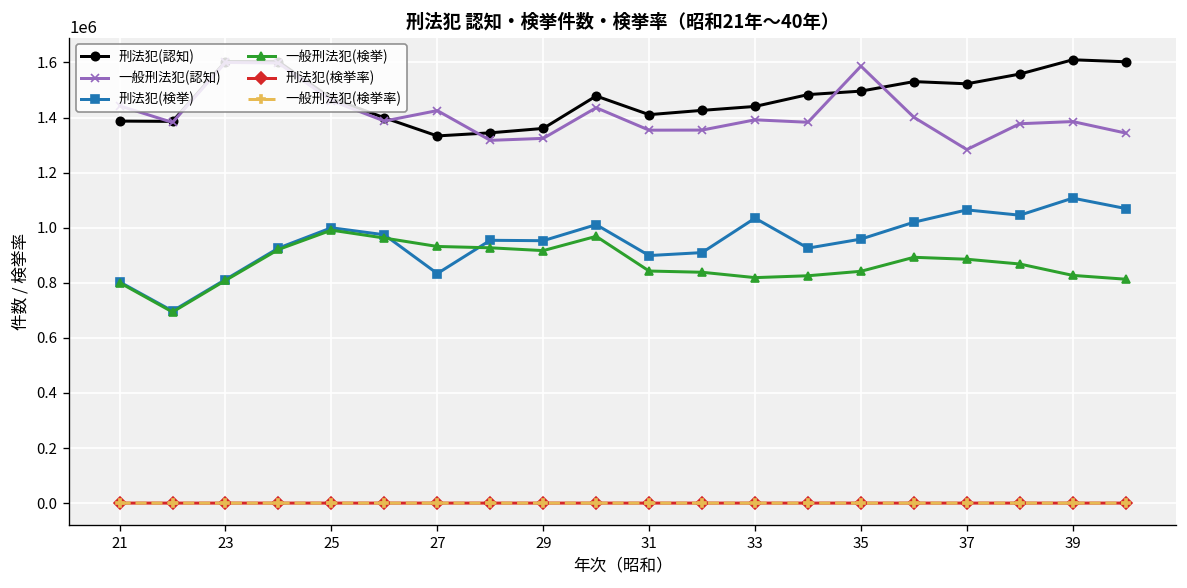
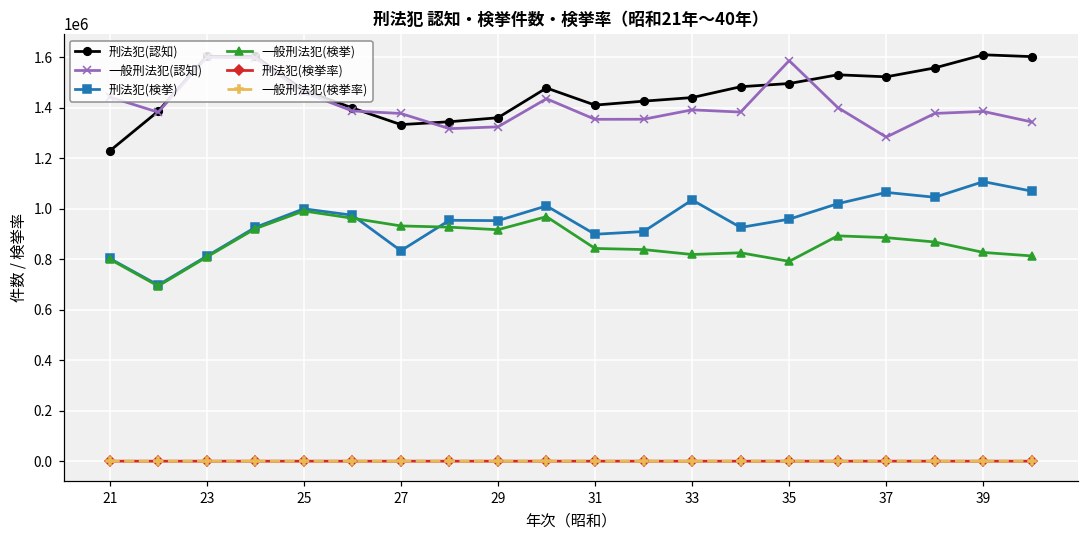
  {
    "刑法犯(認知)": {
-     "21": 1390000,
+     "21": 1230000,
      "27": 1330000,
      "29": 1360000,
      "31": 1410000,
      "33": 1440000,
      "35": 1500000,
      "37": 1520000,
      "39": 1610000
    },
    "一般刑法犯(認知)": {
-     "27": 1430000,
+     "27": 1380000,
      "29": 1320000,
      "31": 1350000,
      "33": 1390000,
      "35": 1590000,
      "37": 1280000,
      "39": 1390000
    },
    "刑法犯(検挙)": {
      "27": 830000,
      "29": 950000,
      "31": 900000,
      "33": 1030000,
      "35": 960000,
      "37": 1060000,
      "39": 1110000
    },
    "一般刑法犯(検挙)": {
      "27": 930000,
      "29": 920000,
      "31": 840000,
      "33": 820000,
-     "35": 840000,
+     "35": 790000,
      "37": 890000,
      "39": 830000
    },
    "一般刑法犯(検挙率)": {
      "21": 0,
      "23": 0,
      "25": 0,
      "27": 0,
      "29": 0,
      "31": 0,
      "33": 0,
      "35": 0,
      "37": 0,
      "39": 0
    }
  }
